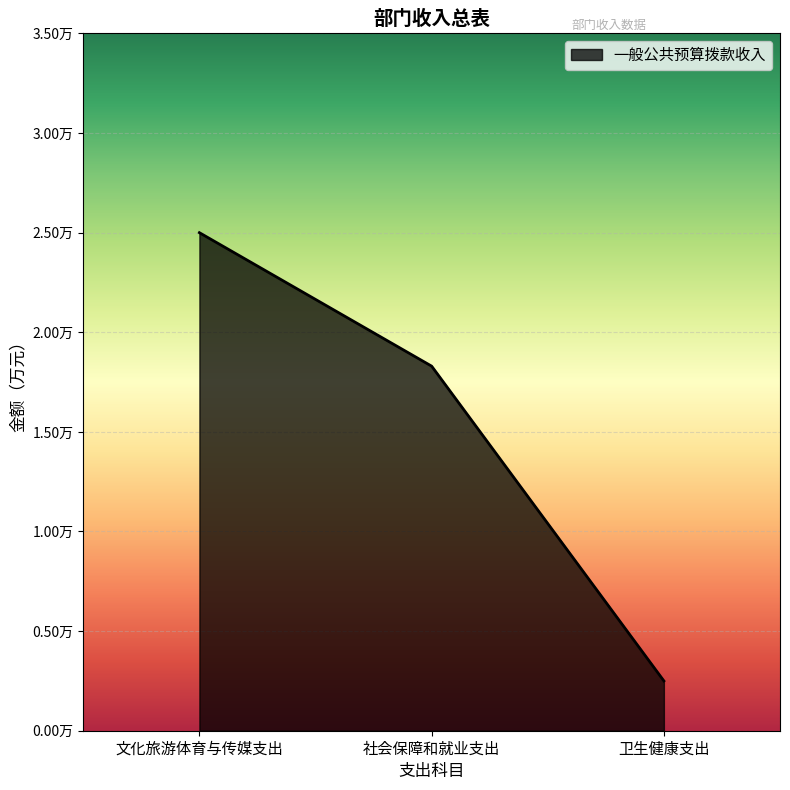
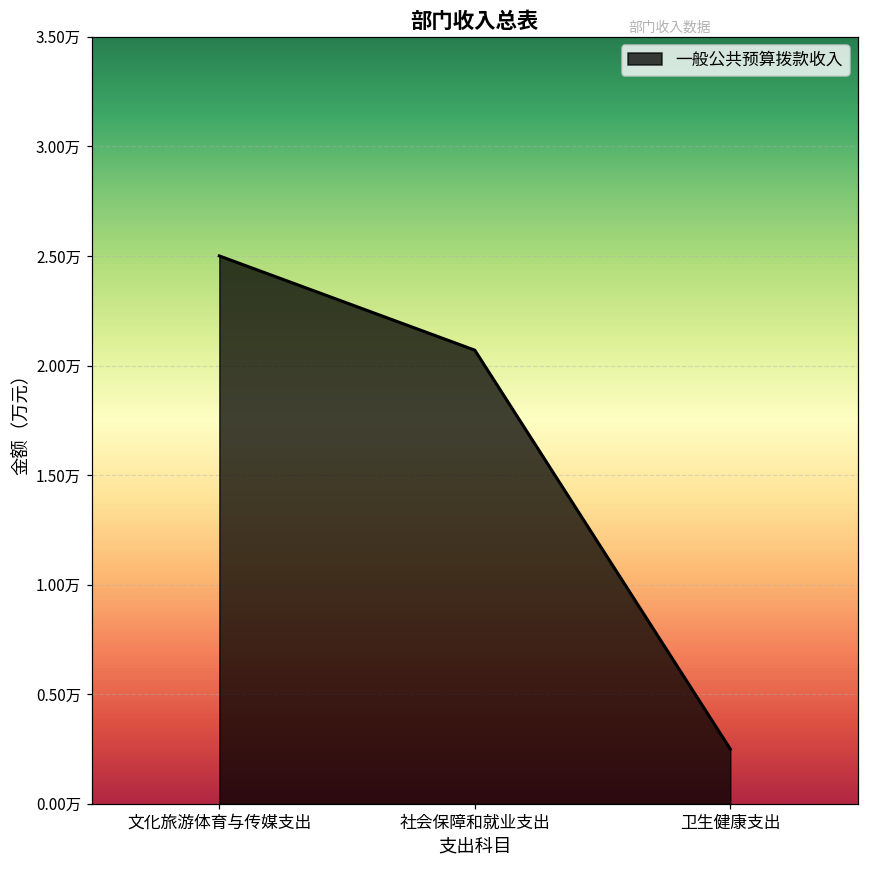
  {
    "文化旅游体育与传媒支出": "2.50万",
-   "社会保障和就业支出": "1.83万",
+   "社会保障和就业支出": "2.07万",
    "卫生健康支出": "0.25万"
  }
